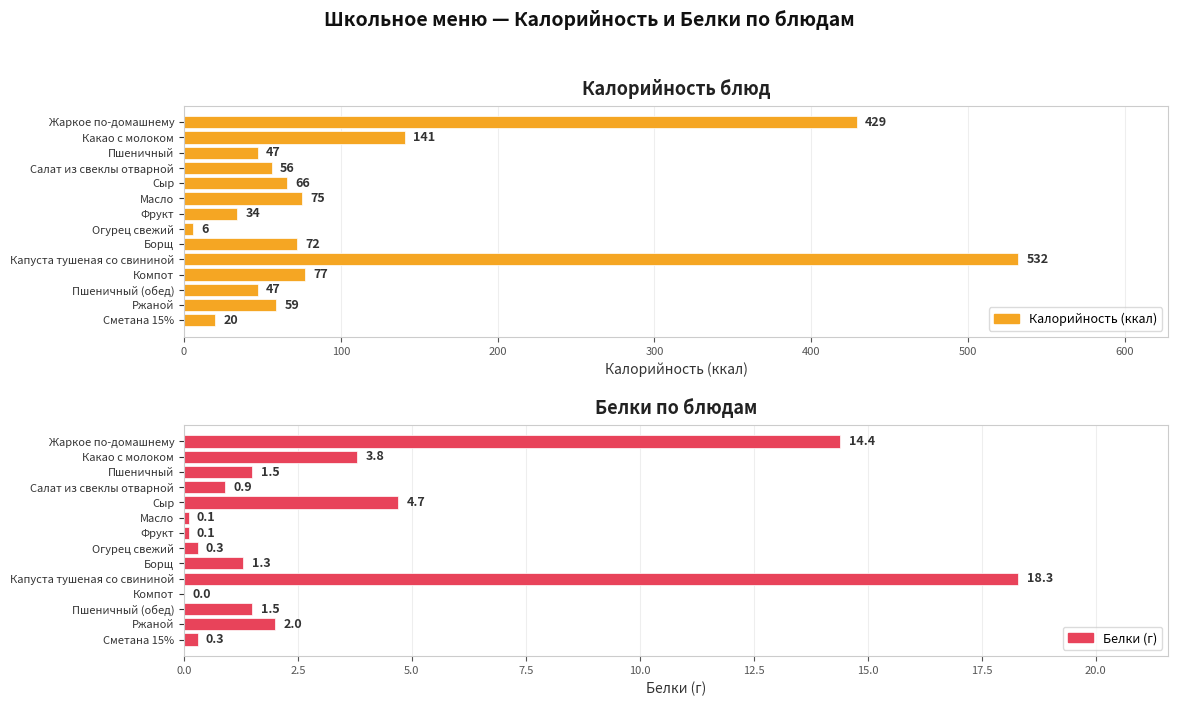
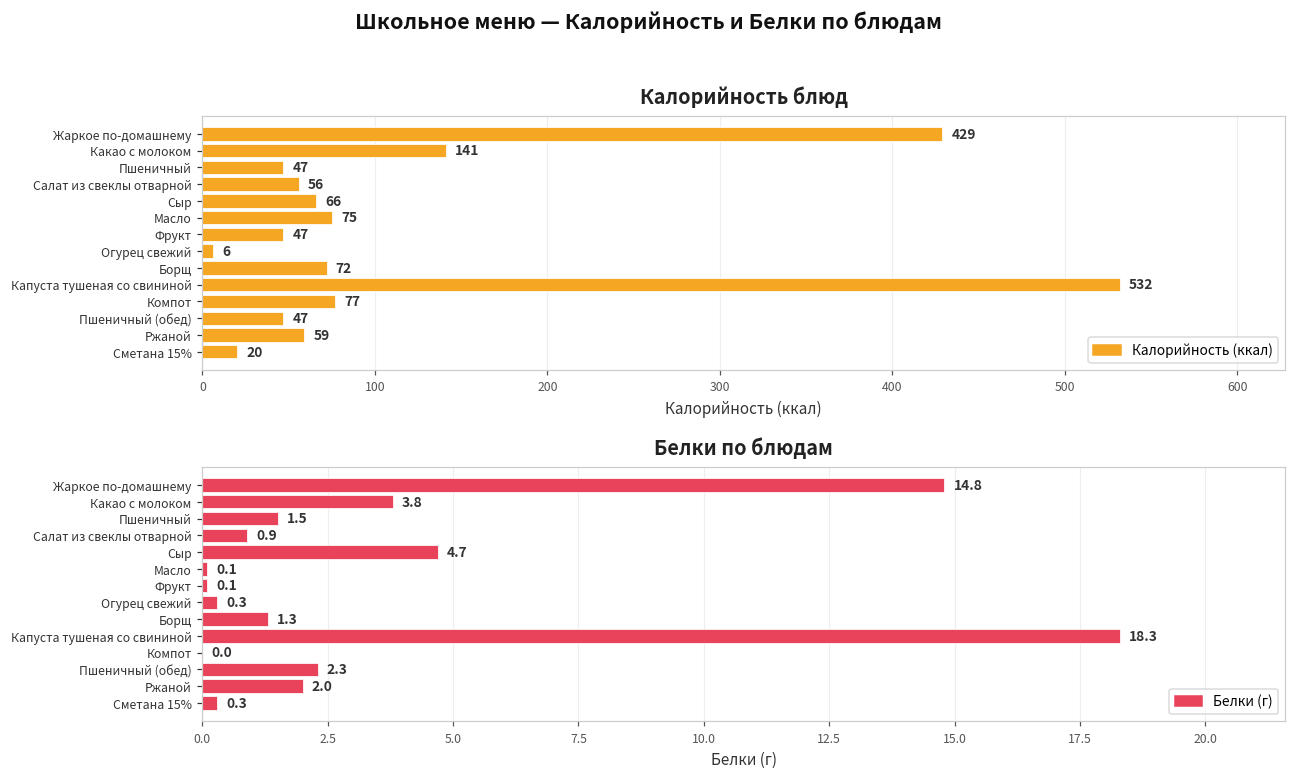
  {
    "Калорийность блюд": {
      "Жаркое по-домашнему": 429,
      "Какао с молоком": 141,
      "Пшеничный": 47,
      "Салат из свеклы отварной": 56,
      "Сыр": 66,
      "Масло": 75,
-     "Фрукт": 34,
+     "Фрукт": 47,
      "Огурец свежий": 6,
      "Борщ": 72,
      "Капуста тушеная со свининой": 532,
      "Компот": 77,
      "Пшеничный (обед)": 47,
      "Ржаной": 59,
      "Сметана 15%": 20
    },
    "Белки по блюдам": {
-     "Жаркое по-домашнему": 14.4,
+     "Жаркое по-домашнему": 14.8,
      "Какао с молоком": 3.8,
      "Пшеничный": 1.5,
      "Салат из свеклы отварной": 0.9,
      "Сыр": 4.7,
      "Масло": 0.1,
      "Фрукт": 0.1,
      "Огурец свежий": 0.3,
      "Борщ": 1.3,
      "Капуста тушеная со свининой": 18.3,
      "Компот": 0.0,
-     "Пшеничный (обед)": 1.5,
+     "Пшеничный (обед)": 2.3,
      "Ржаной": 2.0,
      "Сметана 15%": 0.3
    }
  }
